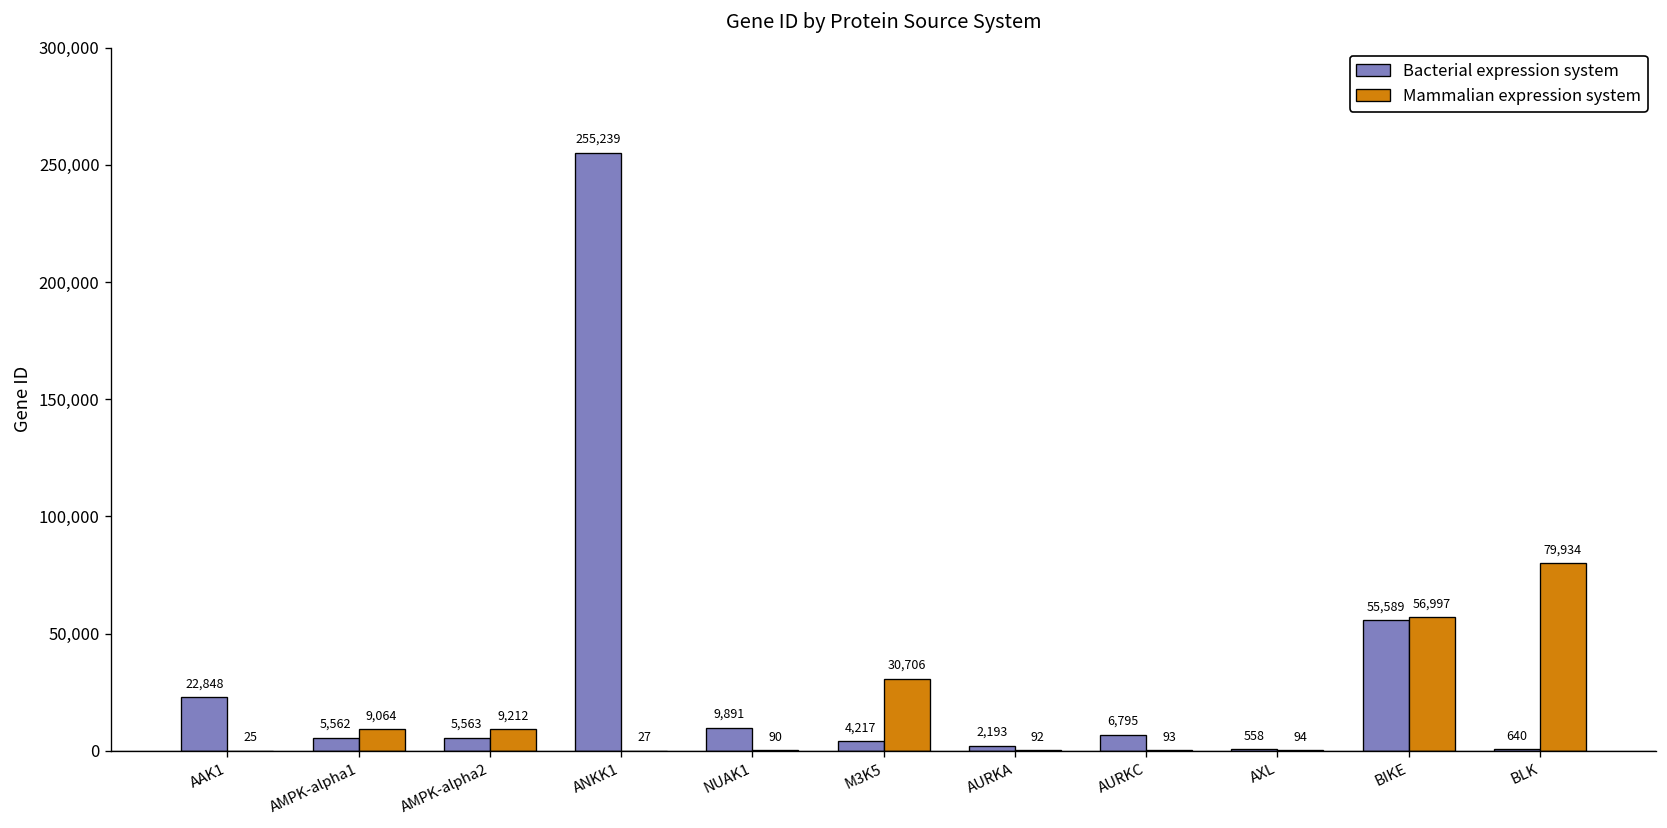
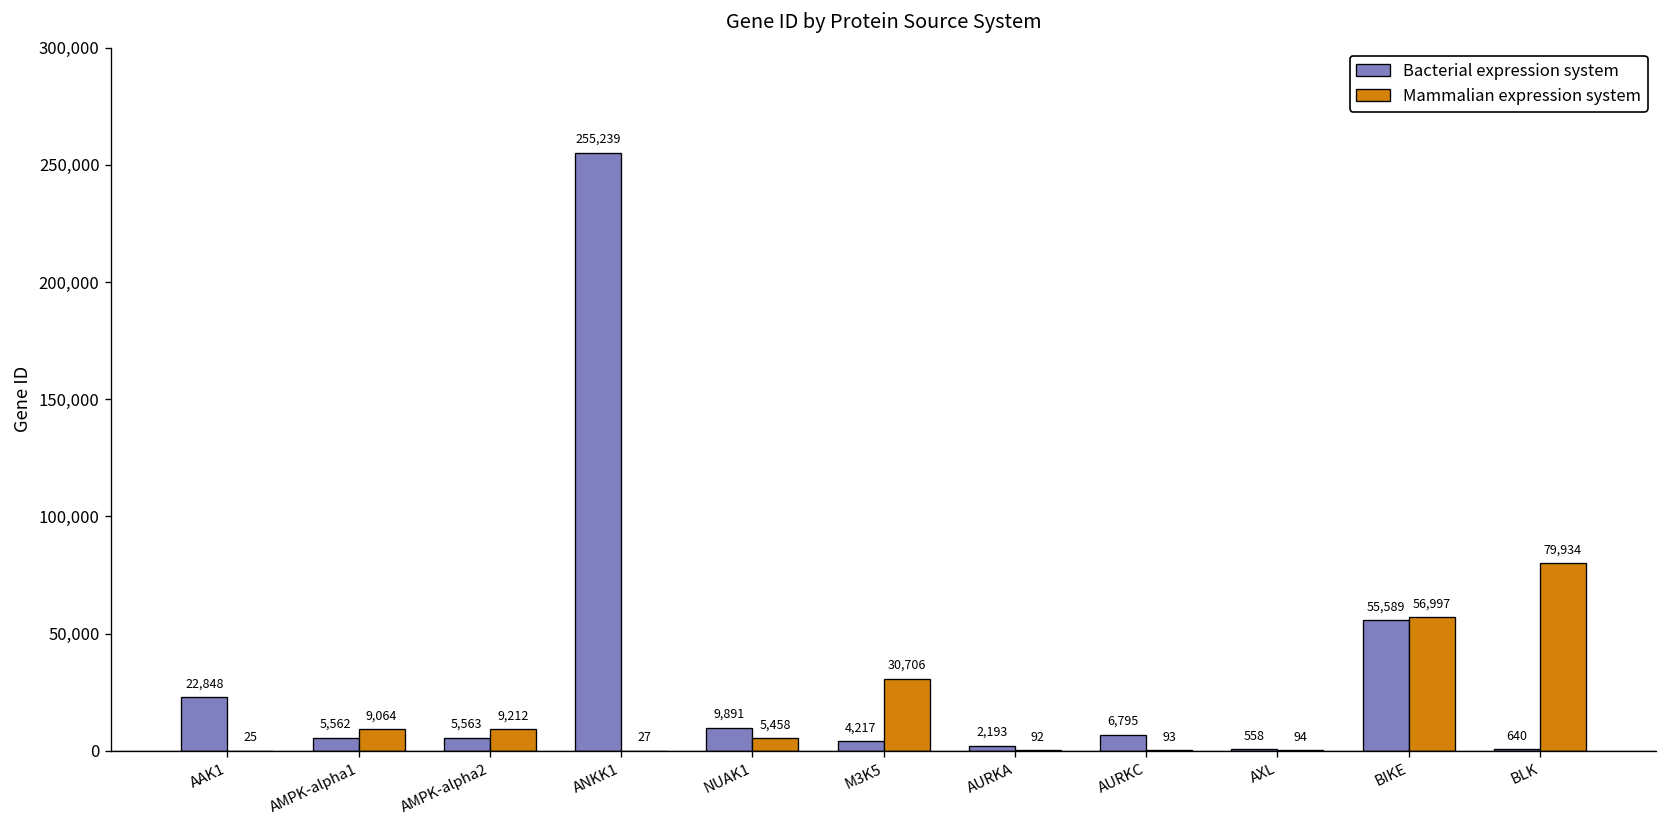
  {
    "Bacterial expression system": {
      "AAK1": "22,848",
      "AMPK-alpha1": "5,562",
      "AMPK-alpha2": "5,563",
      "ANKK1": "255,239",
      "NUAK1": "9,891",
      "M3K5": "4,217",
      "AURKA": "2,193",
      "AURKC": "6,795",
      "AXL": "558",
      "BIKE": "55,589",
      "BLK": "640"
    },
    "Mammalian expression system": {
      "AAK1": "25",
      "AMPK-alpha1": "9,064",
      "AMPK-alpha2": "9,212",
      "ANKK1": "27",
-     "NUAK1": "90",
+     "NUAK1": "5,458",
      "M3K5": "30,706",
      "AURKA": "92",
      "AURKC": "93",
      "AXL": "94",
      "BIKE": "56,997",
      "BLK": "79,934"
    }
  }
